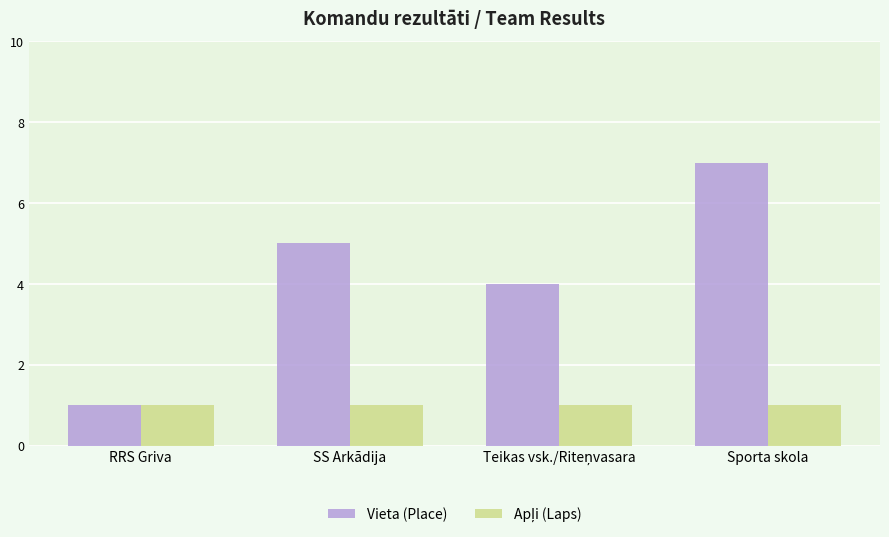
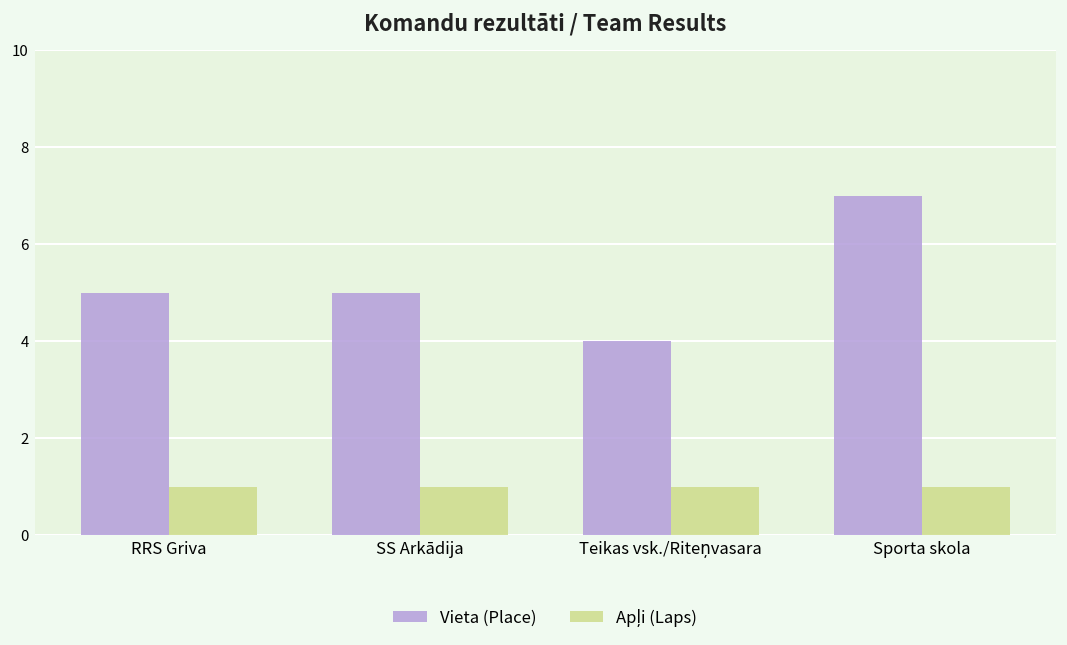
  {
    "Vieta (Place)": {
-     "RRS Griva": 1,
+     "RRS Griva": 5,
      "SS Arkādija": 5,
      "Teikas vsk./Riteņvasara": 4,
      "Sporta skola": 7
    },
    "Apļi (Laps)": {
      "RRS Griva": 1,
      "SS Arkādija": 1,
      "Teikas vsk./Riteņvasara": 1,
      "Sporta skola": 1
    }
  }
